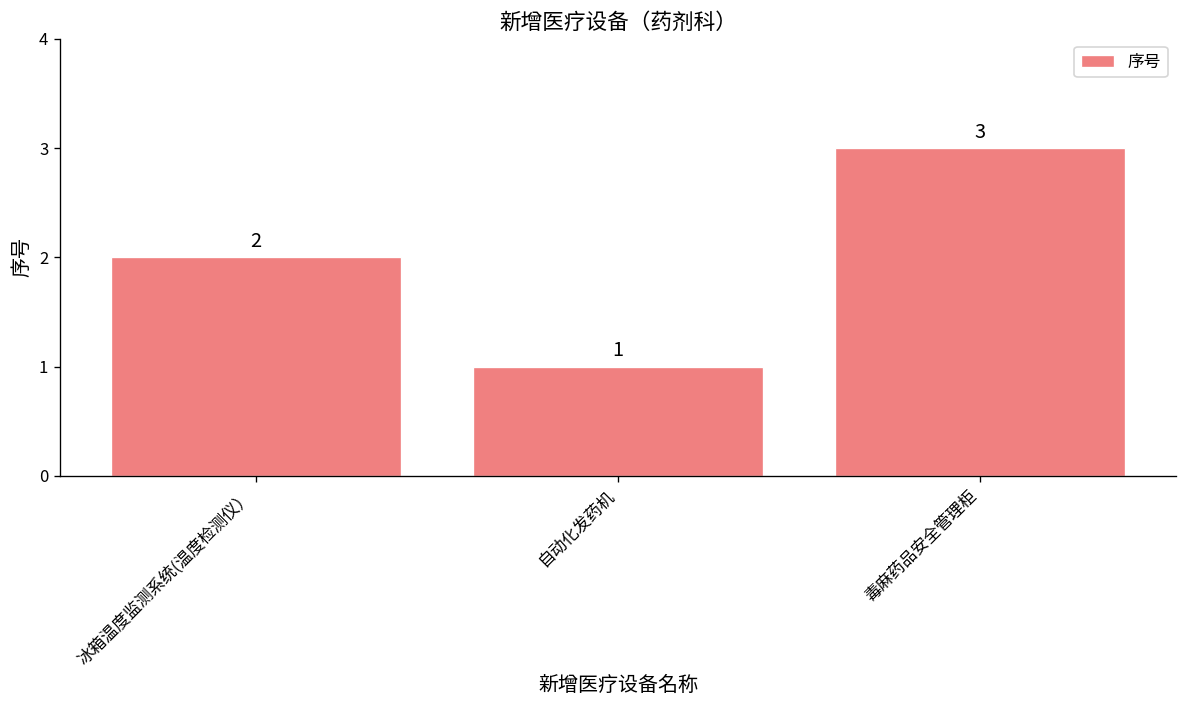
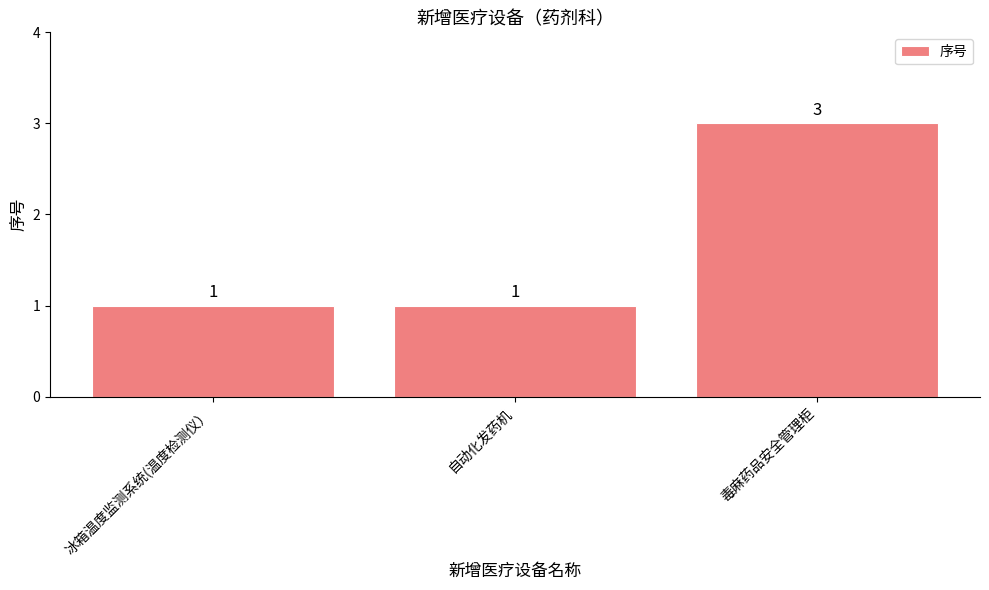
  {
-   "冰箱温度监测系统(温度检测仪）": 2,
+   "冰箱温度监测系统(温度检测仪）": 1,
    "自动化发药机": 1,
    "毒麻药品安全管理柜": 3
  }
